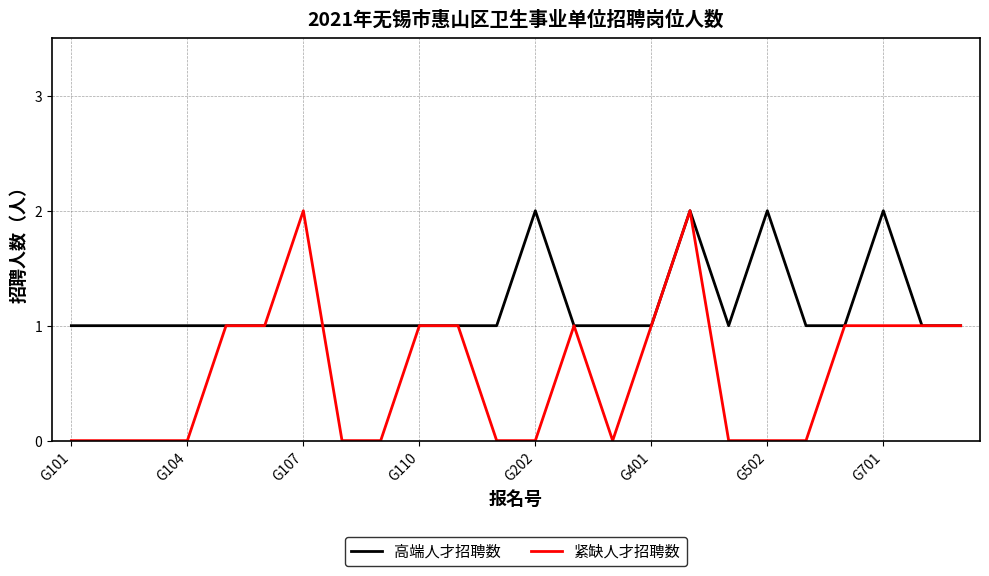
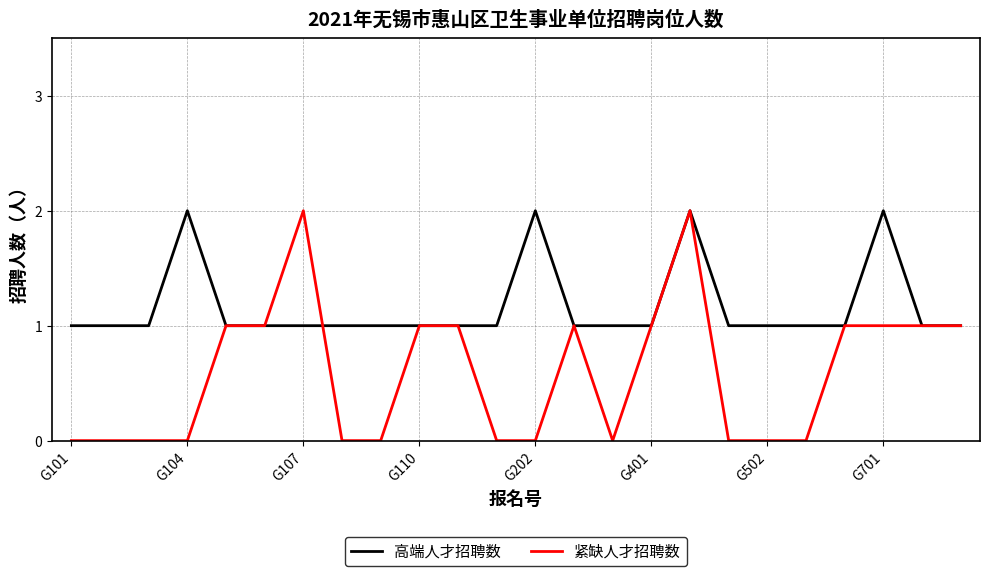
  {
    "高端人才招聘数": {
      "G101": 1,
-     "G104": 1,
+     "G104": 2,
      "G107": 1,
      "G202": 2,
-     "G502": 2,
+     "G502": 1,
      "G701": 2
    },
    "紧缺人才招聘数": {
      "G101": 0,
      "G104": 0,
      "G107": 2,
      "G202": 0,
      "G502": 0,
      "G701": 1
    }
  }
